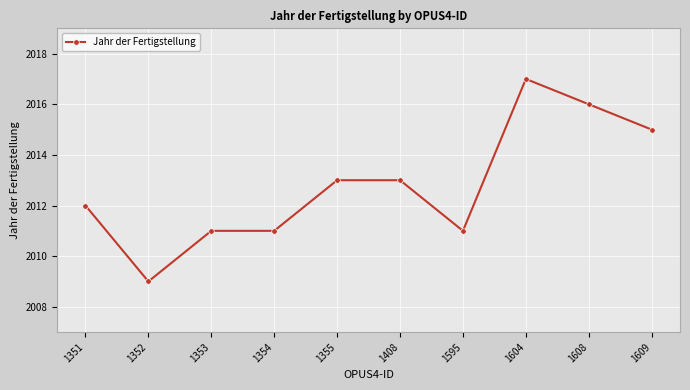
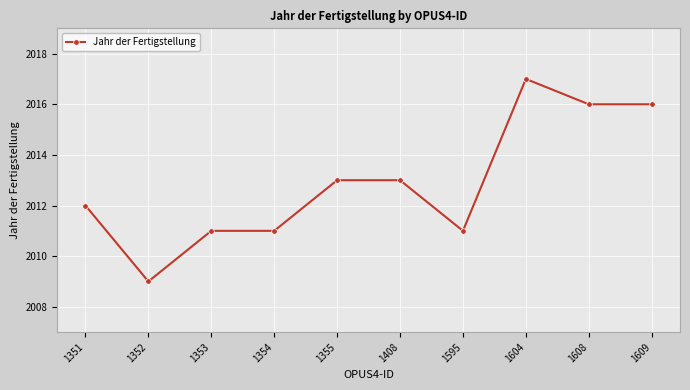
  {
    "1351": 2012,
    "1352": 2009,
    "1353": 2011,
    "1354": 2011,
    "1355": 2013,
    "1408": 2013,
    "1595": 2011,
    "1604": 2017,
    "1608": 2016,
-   "1609": 2015
+   "1609": 2016
  }
